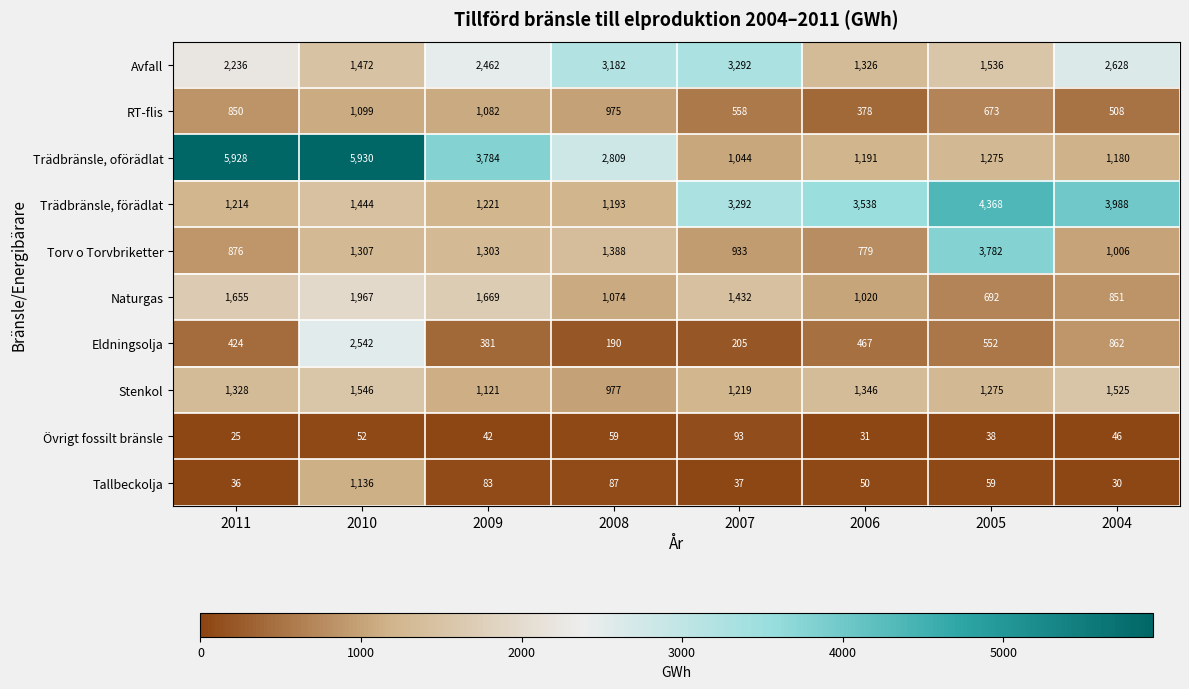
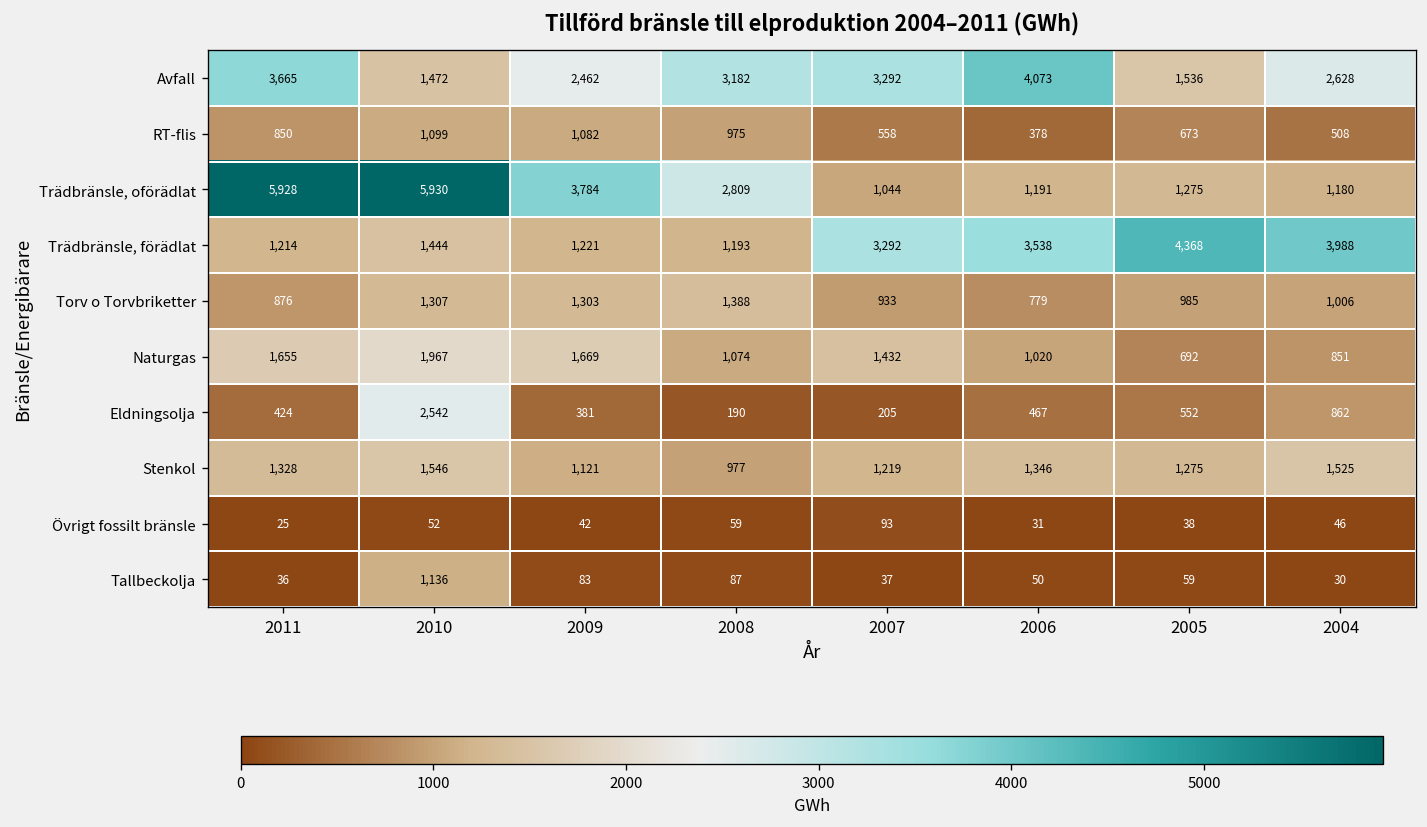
  {
    "Avfall": {
-     "2011": "2,236",
+     "2011": "3,665",
      "2010": "1,472",
      "2009": "2,462",
      "2008": "3,182",
      "2007": "3,292",
-     "2006": "1,326",
+     "2006": "4,073",
      "2005": "1,536",
      "2004": "2,628"
    },
    "RT-flis": {
      "2011": "850",
      "2010": "1,099",
      "2009": "1,082",
      "2008": "975",
      "2007": "558",
      "2006": "378",
      "2005": "673",
      "2004": "508"
    },
    "Trädbränsle, oförädlat": {
      "2011": "5,928",
      "2010": "5,930",
      "2009": "3,784",
      "2008": "2,809",
      "2007": "1,044",
      "2006": "1,191",
      "2005": "1,275",
      "2004": "1,180"
    },
    "Trädbränsle, förädlat": {
      "2011": "1,214",
      "2010": "1,444",
      "2009": "1,221",
      "2008": "1,193",
      "2007": "3,292",
      "2006": "3,538",
      "2005": "4,368",
      "2004": "3,988"
    },
    "Torv o Torvbriketter": {
      "2011": "876",
      "2010": "1,307",
      "2009": "1,303",
      "2008": "1,388",
      "2007": "933",
      "2006": "779",
-     "2005": "3,782",
+     "2005": "985",
      "2004": "1,006"
    },
    "Naturgas": {
      "2011": "1,655",
      "2010": "1,967",
      "2009": "1,669",
      "2008": "1,074",
      "2007": "1,432",
      "2006": "1,020",
      "2005": "692",
      "2004": "851"
    },
    "Eldningsolja": {
      "2011": "424",
      "2010": "2,542",
      "2009": "381",
      "2008": "190",
      "2007": "205",
      "2006": "467",
      "2005": "552",
      "2004": "862"
    },
    "Stenkol": {
      "2011": "1,328",
      "2010": "1,546",
      "2009": "1,121",
      "2008": "977",
      "2007": "1,219",
      "2006": "1,346",
      "2005": "1,275",
      "2004": "1,525"
    },
    "Övrigt fossilt bränsle": {
      "2011": "25",
      "2010": "52",
      "2009": "42",
      "2008": "59",
      "2007": "93",
      "2006": "31",
      "2005": "38",
      "2004": "46"
    },
    "Tallbeckolja": {
      "2011": "36",
      "2010": "1,136",
      "2009": "83",
      "2008": "87",
      "2007": "37",
      "2006": "50",
      "2005": "59",
      "2004": "30"
    }
  }
